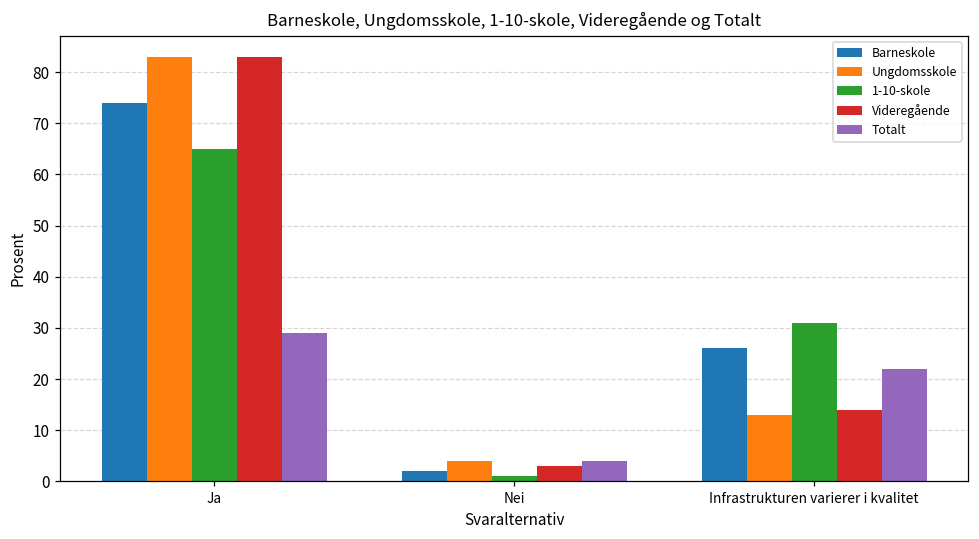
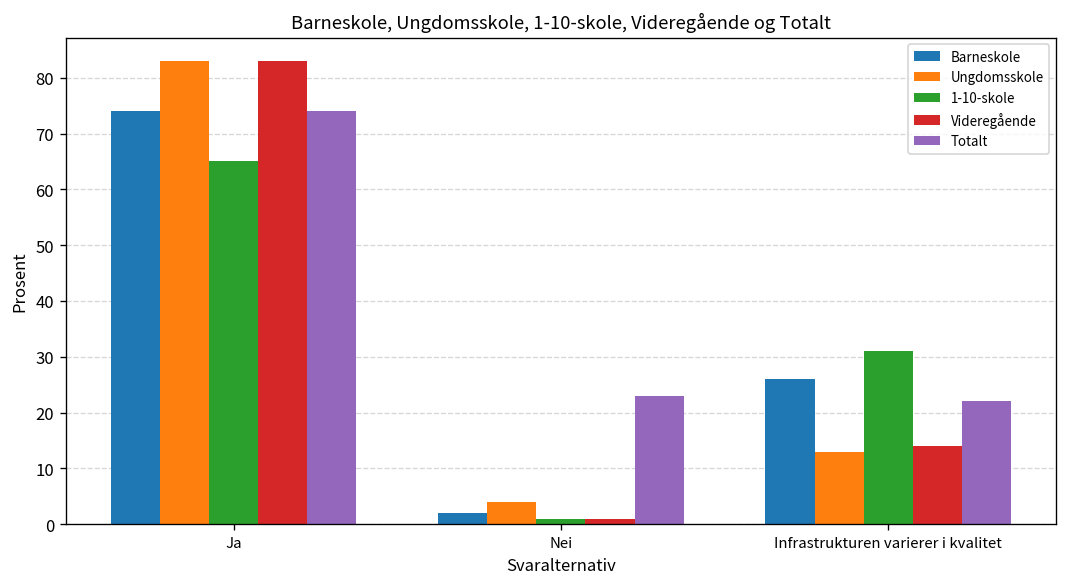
  {
    "Barneskole": {
      "Ja": 74,
      "Nei": 2,
      "Infrastrukturen varierer i kvalitet": 26
    },
    "Ungdomsskole": {
      "Ja": 83,
      "Nei": 4,
      "Infrastrukturen varierer i kvalitet": 13
    },
    "1-10-skole": {
      "Ja": 65,
      "Nei": 1,
      "Infrastrukturen varierer i kvalitet": 31
    },
    "Videregående": {
      "Ja": 83,
-     "Nei": 3,
+     "Nei": 1,
      "Infrastrukturen varierer i kvalitet": 14
    },
    "Totalt": {
-     "Ja": 29,
-     "Nei": 4,
+     "Ja": 74,
+     "Nei": 23,
      "Infrastrukturen varierer i kvalitet": 22
    }
  }
